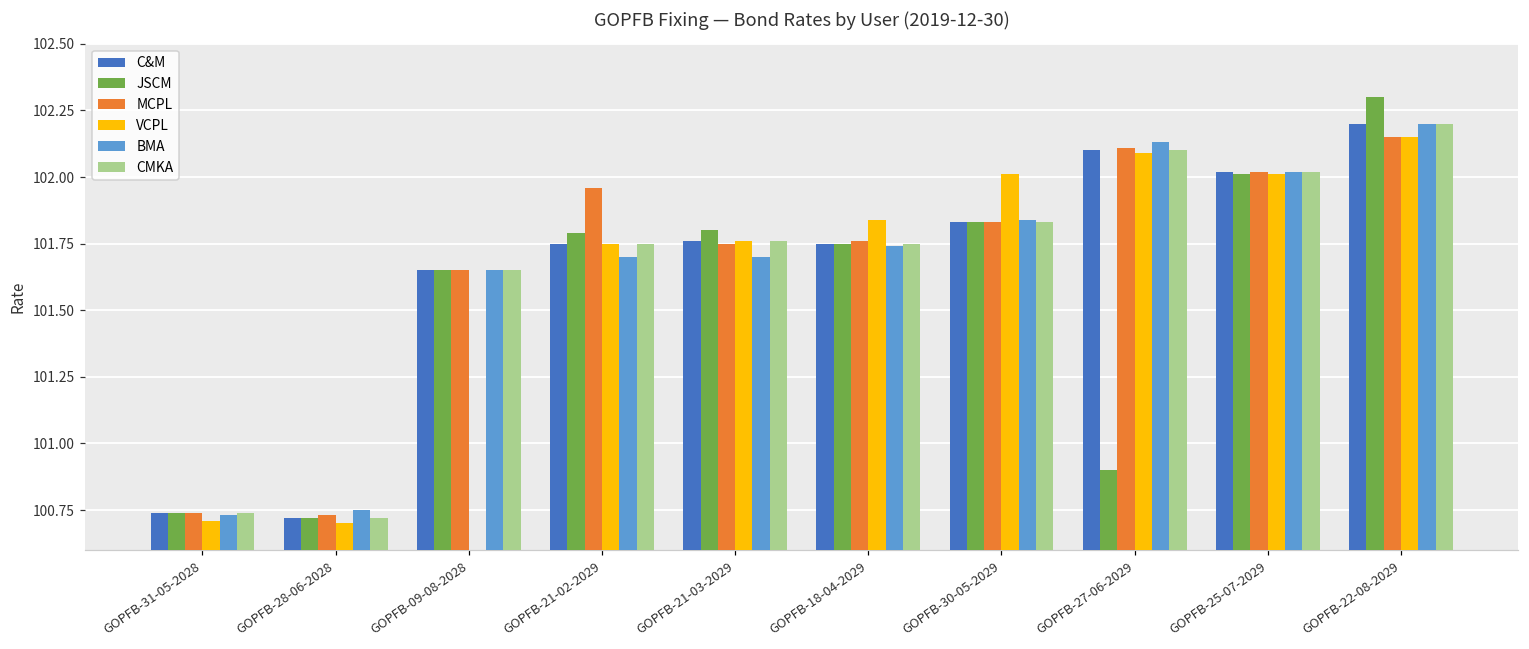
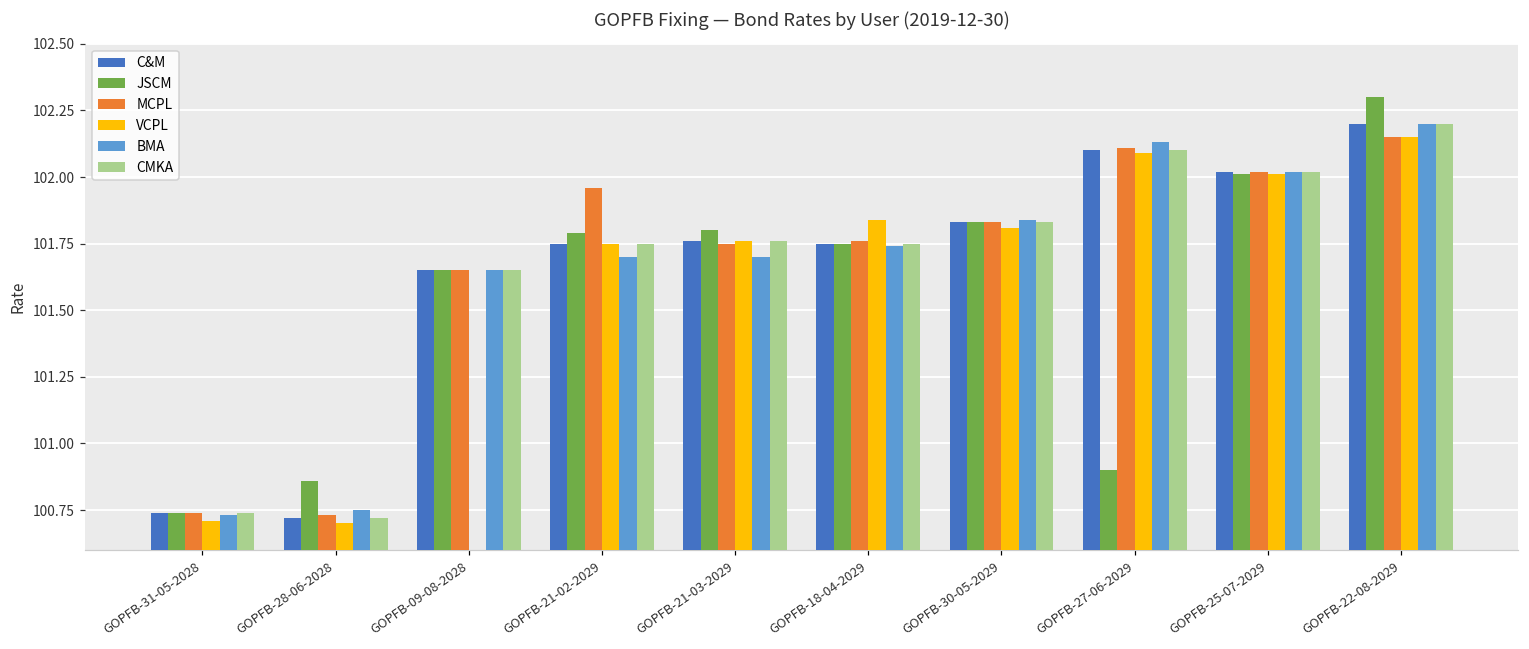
  {
    "JSCM": {
      "GOPFB-31-05-2028": 100.74,
-     "GOPFB-28-06-2028": 100.72,
+     "GOPFB-28-06-2028": 100.86,
      "GOPFB-09-08-2028": 101.65,
      "GOPFB-21-02-2029": 101.79,
      "GOPFB-21-03-2029": 101.80,
      "GOPFB-18-04-2029": 101.75,
      "GOPFB-30-05-2029": 101.83,
      "GOPFB-27-06-2029": 100.90,
      "GOPFB-25-07-2029": 102.01,
      "GOPFB-22-08-2029": 102.30
    },
    "MCPL": {
      "GOPFB-31-05-2028": 100.74,
      "GOPFB-28-06-2028": 100.73,
      "GOPFB-09-08-2028": 101.65,
      "GOPFB-21-02-2029": 101.96,
      "GOPFB-21-03-2029": 101.75,
      "GOPFB-18-04-2029": 101.76,
      "GOPFB-30-05-2029": 101.83,
      "GOPFB-27-06-2029": 102.11,
      "GOPFB-25-07-2029": 102.02,
      "GOPFB-22-08-2029": 102.15
    },
    "VCPL": {
      "GOPFB-31-05-2028": 100.71,
      "GOPFB-28-06-2028": 100.70,
      "GOPFB-21-02-2029": 101.75,
      "GOPFB-21-03-2029": 101.76,
      "GOPFB-18-04-2029": 101.84,
-     "GOPFB-30-05-2029": 102.01,
+     "GOPFB-30-05-2029": 101.81,
      "GOPFB-27-06-2029": 102.09,
      "GOPFB-25-07-2029": 102.01,
      "GOPFB-22-08-2029": 102.15
    },
    "CMKA": {
      "GOPFB-31-05-2028": 100.74,
      "GOPFB-28-06-2028": 100.72,
      "GOPFB-09-08-2028": 101.65,
      "GOPFB-21-02-2029": 101.75,
      "GOPFB-21-03-2029": 101.76,
      "GOPFB-18-04-2029": 101.75,
      "GOPFB-30-05-2029": 101.83,
      "GOPFB-27-06-2029": 102.10,
      "GOPFB-25-07-2029": 102.02,
      "GOPFB-22-08-2029": 102.20
    }
  }
